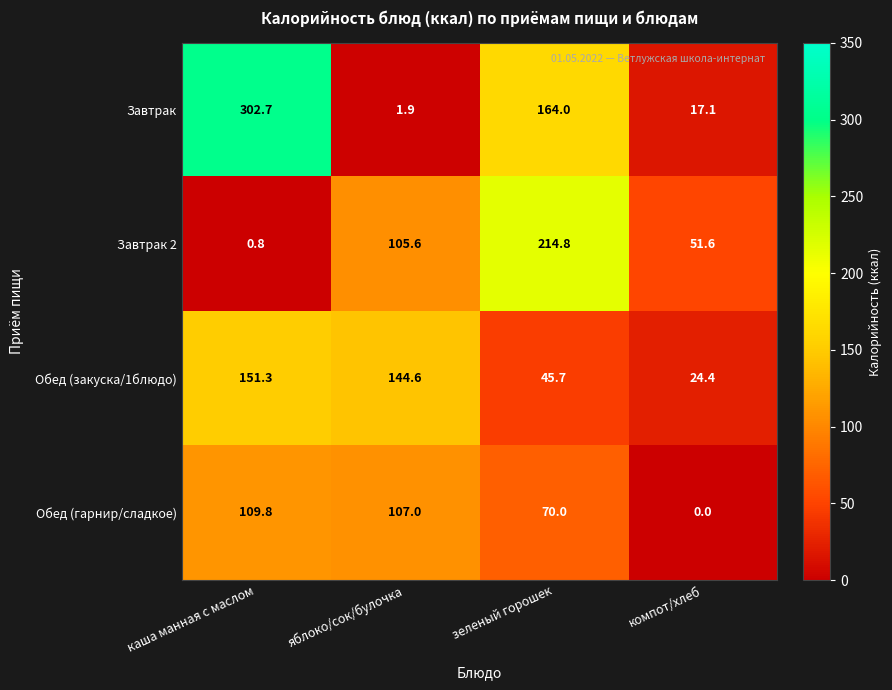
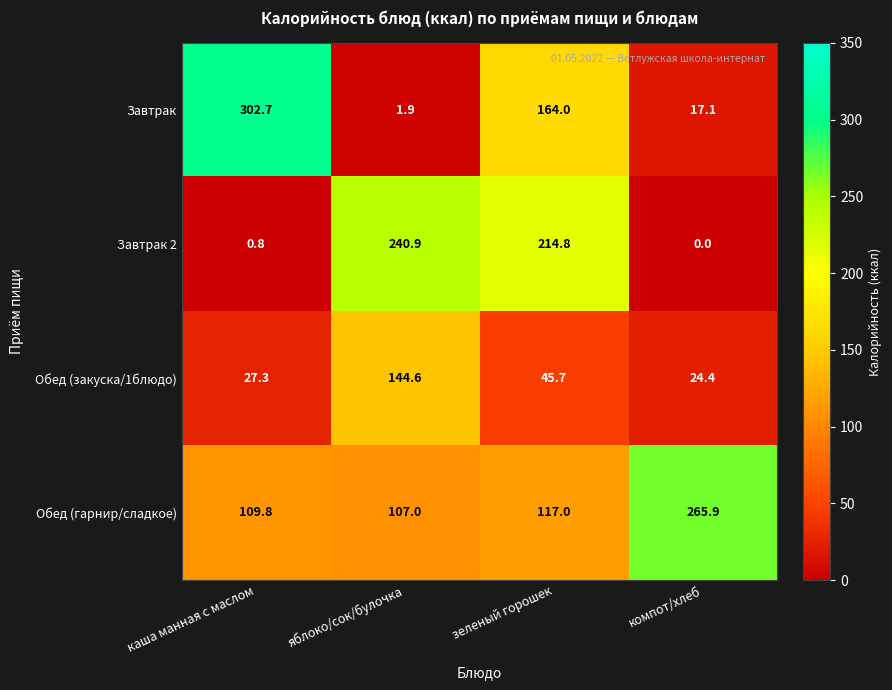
  {
    "Завтрак": {
      "каша манная с маслом": 302.7,
      "яблоко/сок/булочка": 1.9,
      "зеленый горошек": 164.0
    },
    "Завтрак 2": {
      "каша манная с маслом": 0.8,
-     "яблоко/сок/булочка": 105.6,
+     "яблоко/сок/булочка": 240.9,
      "зеленый горошек": 214.8,
-     "компот/хлеб": 51.6
+     "компот/хлеб": 0.0
    },
    "Обед (закуска/1блюдо)": {
-     "каша манная с маслом": 151.3,
+     "каша манная с маслом": 27.3,
      "яблоко/сок/булочка": 144.6,
      "зеленый горошек": 45.7,
      "компот/хлеб": 24.4
    },
    "Обед (гарнир/сладкое)": {
      "каша манная с маслом": 109.8,
      "яблоко/сок/булочка": 107.0,
-     "зеленый горошек": 70.0,
-     "компот/хлеб": 0.0
+     "зеленый горошек": 117.0,
+     "компот/хлеб": 265.9
    }
  }
